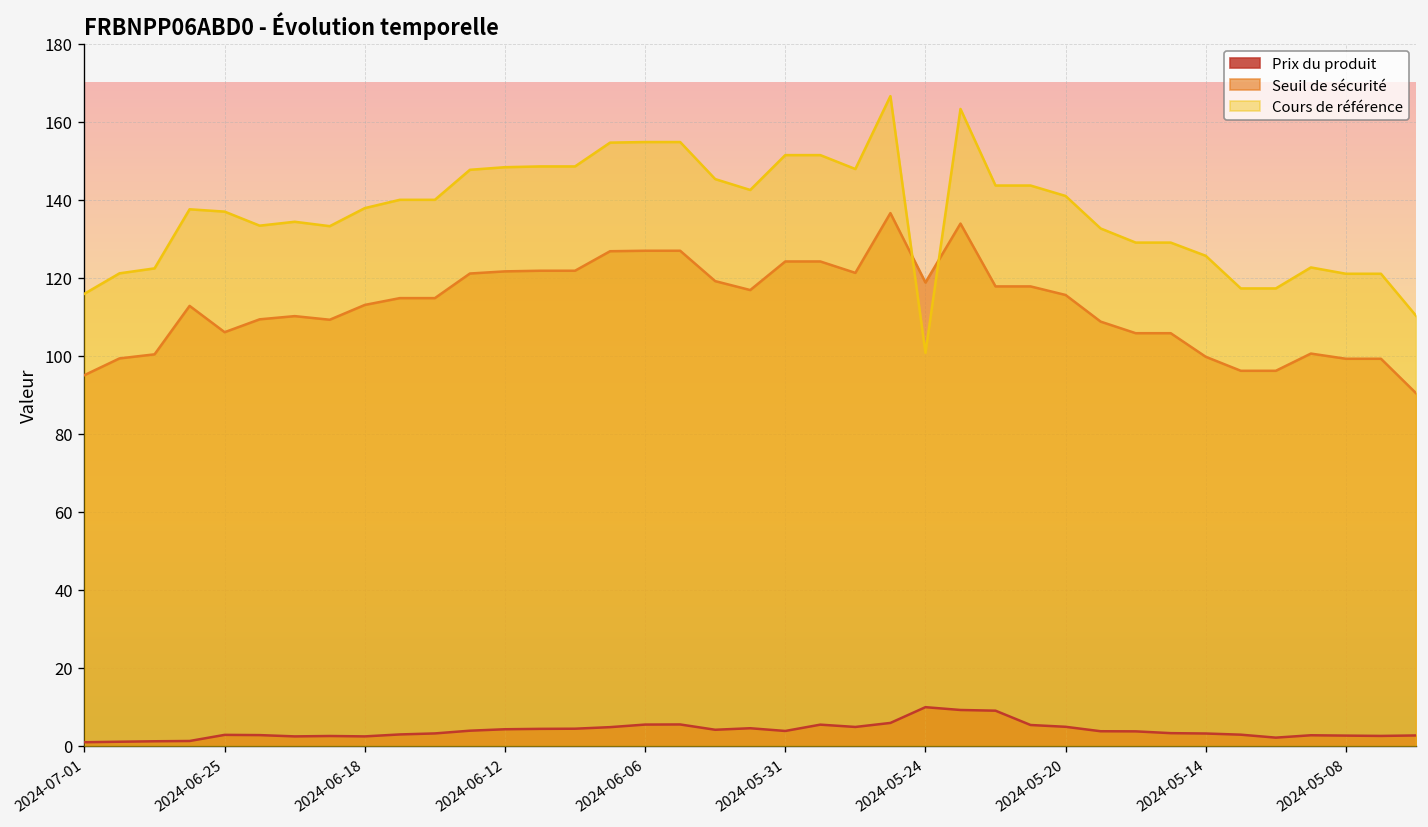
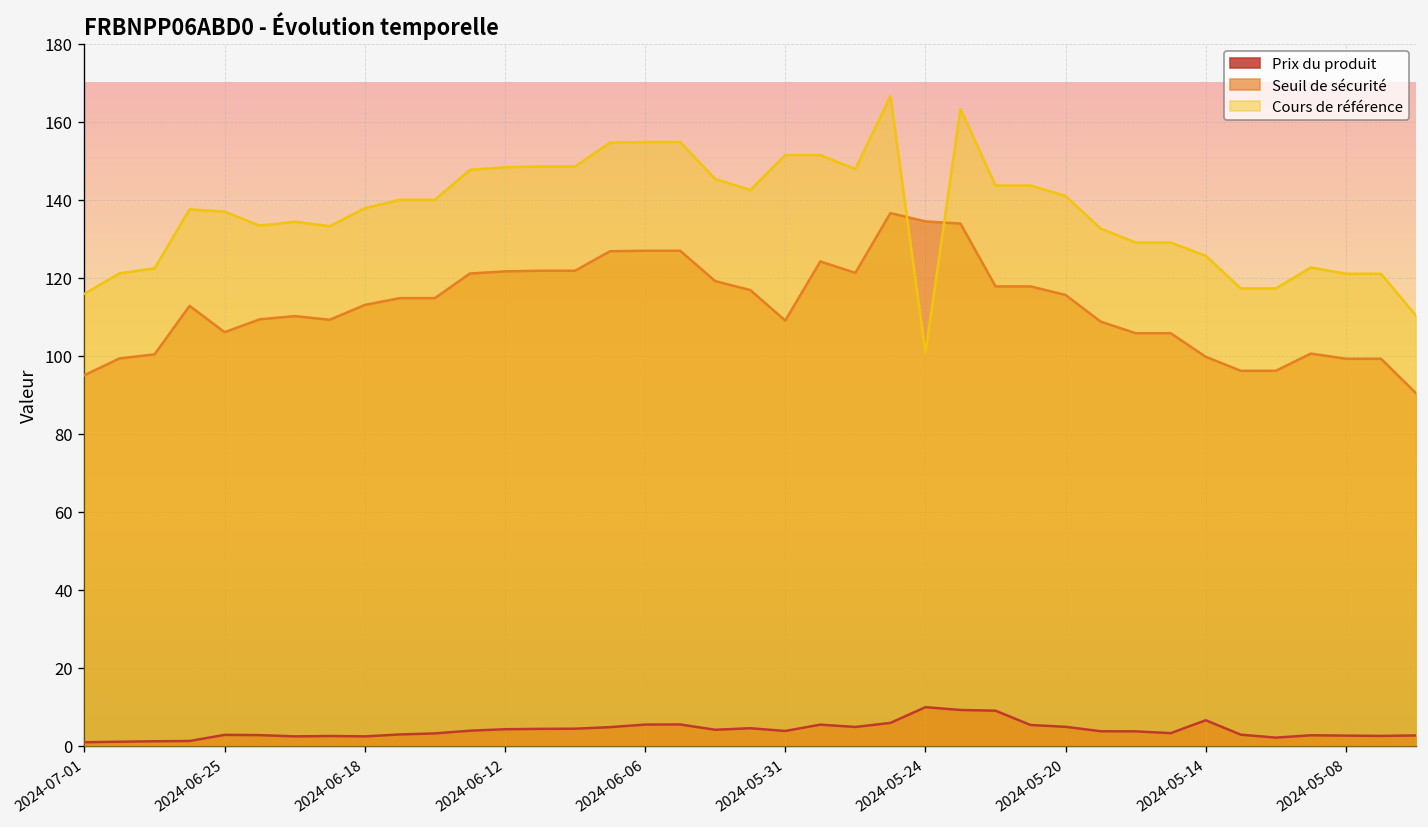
  {
    "Prix du produit": {
      "2024-07-01": 1,
      "2024-06-25": 3,
      "2024-06-18": 2,
      "2024-06-12": 4,
      "2024-06-06": 5,
      "2024-05-31": 4,
      "2024-05-24": 10,
      "2024-05-20": 5,
-     "2024-05-14": 3,
+     "2024-05-14": 7,
      "2024-05-08": 3
    },
    "Seuil de sécurité": {
      "2024-07-01": 95,
      "2024-06-25": 106,
      "2024-06-18": 113,
      "2024-06-12": 122,
      "2024-06-06": 127,
-     "2024-05-31": 124,
-     "2024-05-24": 119,
+     "2024-05-31": 109,
+     "2024-05-24": 134,
      "2024-05-20": 116,
      "2024-05-14": 100,
      "2024-05-08": 99
    },
    "Cours de référence": {
      "2024-07-01": 116,
      "2024-06-25": 137,
      "2024-06-18": 138,
      "2024-06-12": 148,
      "2024-06-06": 155,
      "2024-05-31": 151,
      "2024-05-24": 101,
      "2024-05-20": 141,
      "2024-05-14": 126,
      "2024-05-08": 121
    }
  }
